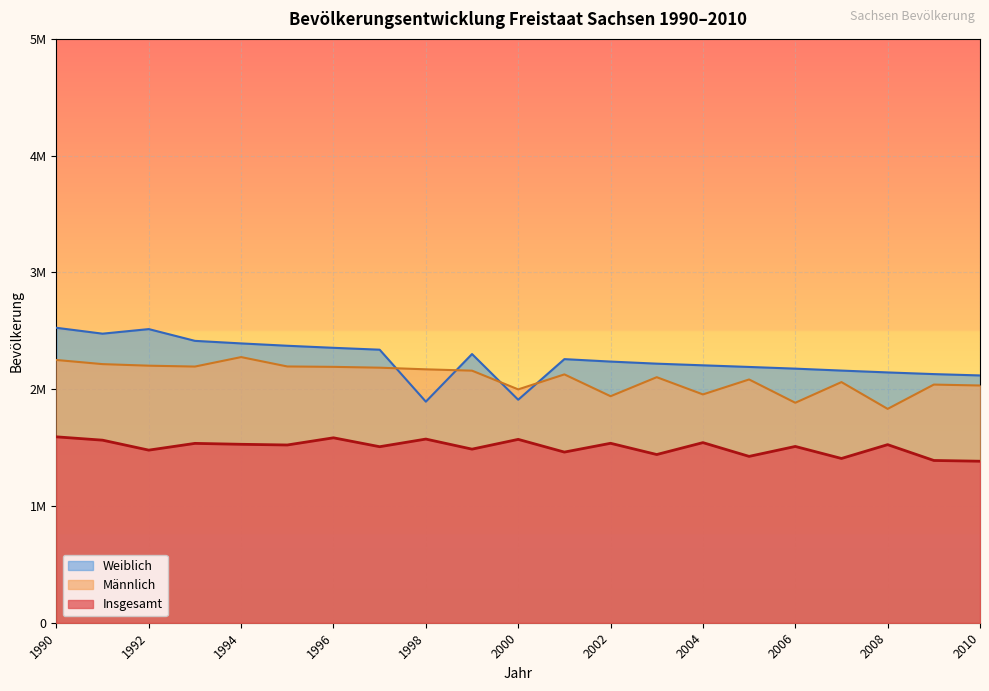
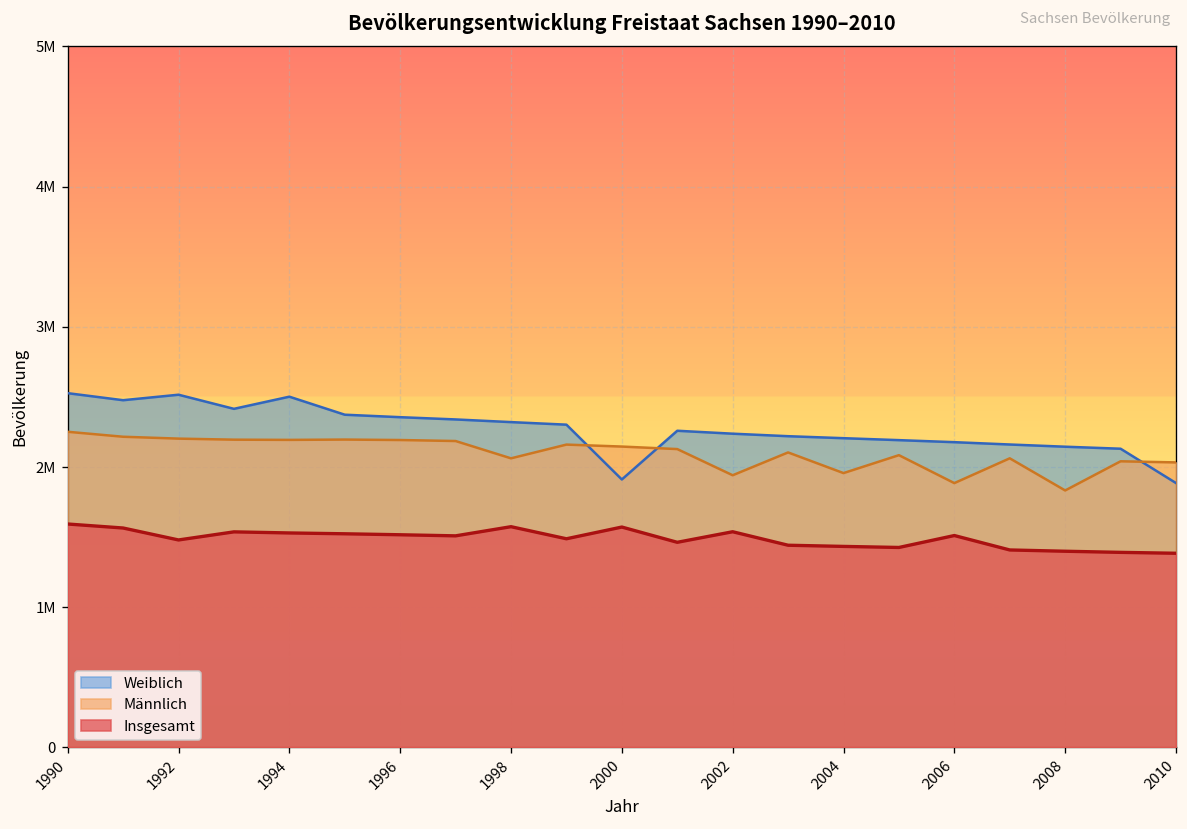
  {
    "Weiblich": {
      "1990": 2530000,
      "1992": 2510000,
-     "1994": 2390000,
+     "1994": 2500000,
      "1996": 2350000,
-     "1998": 1890000,
+     "1998": 2320000,
      "2000": 1910000,
      "2002": 2240000,
      "2004": 2200000,
      "2006": 2180000,
      "2008": 2140000,
-     "2010": 2120000
+     "2010": 1880000
    },
    "Männlich": {
      "1990": 2250000,
      "1992": 2200000,
-     "1994": 2270000,
+     "1994": 2190000,
      "1996": 2190000,
-     "1998": 2170000,
-     "2000": 2000000,
+     "1998": 2060000,
+     "2000": 2140000,
      "2002": 1940000,
      "2004": 1960000,
      "2006": 1880000,
      "2008": 1830000,
      "2010": 2030000
    },
    "Insgesamt": {
      "1990": 1590000,
      "1992": 1480000,
      "1994": 1530000,
-     "1996": 1580000,
+     "1996": 1520000,
      "1998": 1570000,
      "2000": 1570000,
      "2002": 1540000,
-     "2004": 1540000,
+     "2004": 1430000,
      "2006": 1510000,
-     "2008": 1530000,
+     "2008": 1400000,
      "2010": 1380000
    }
  }
